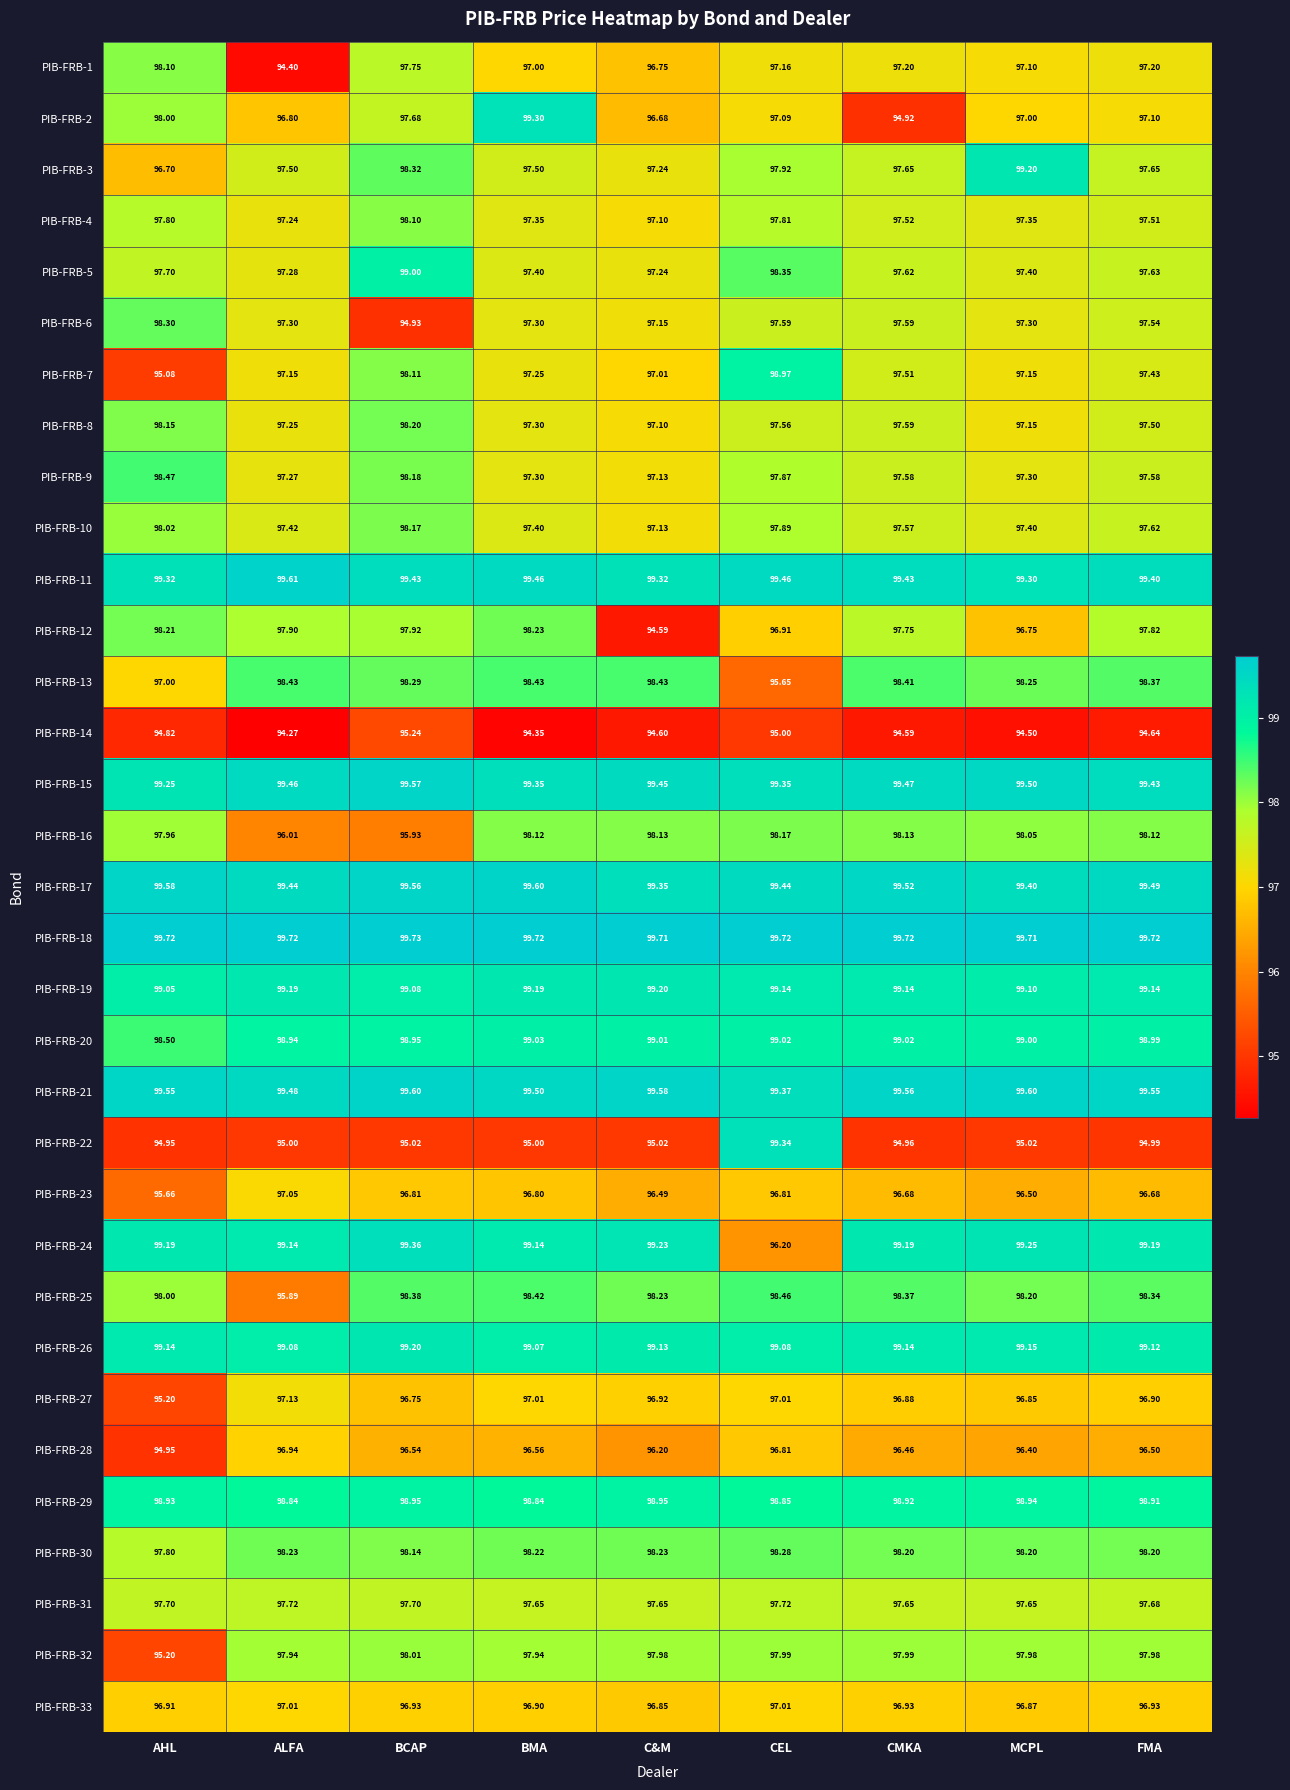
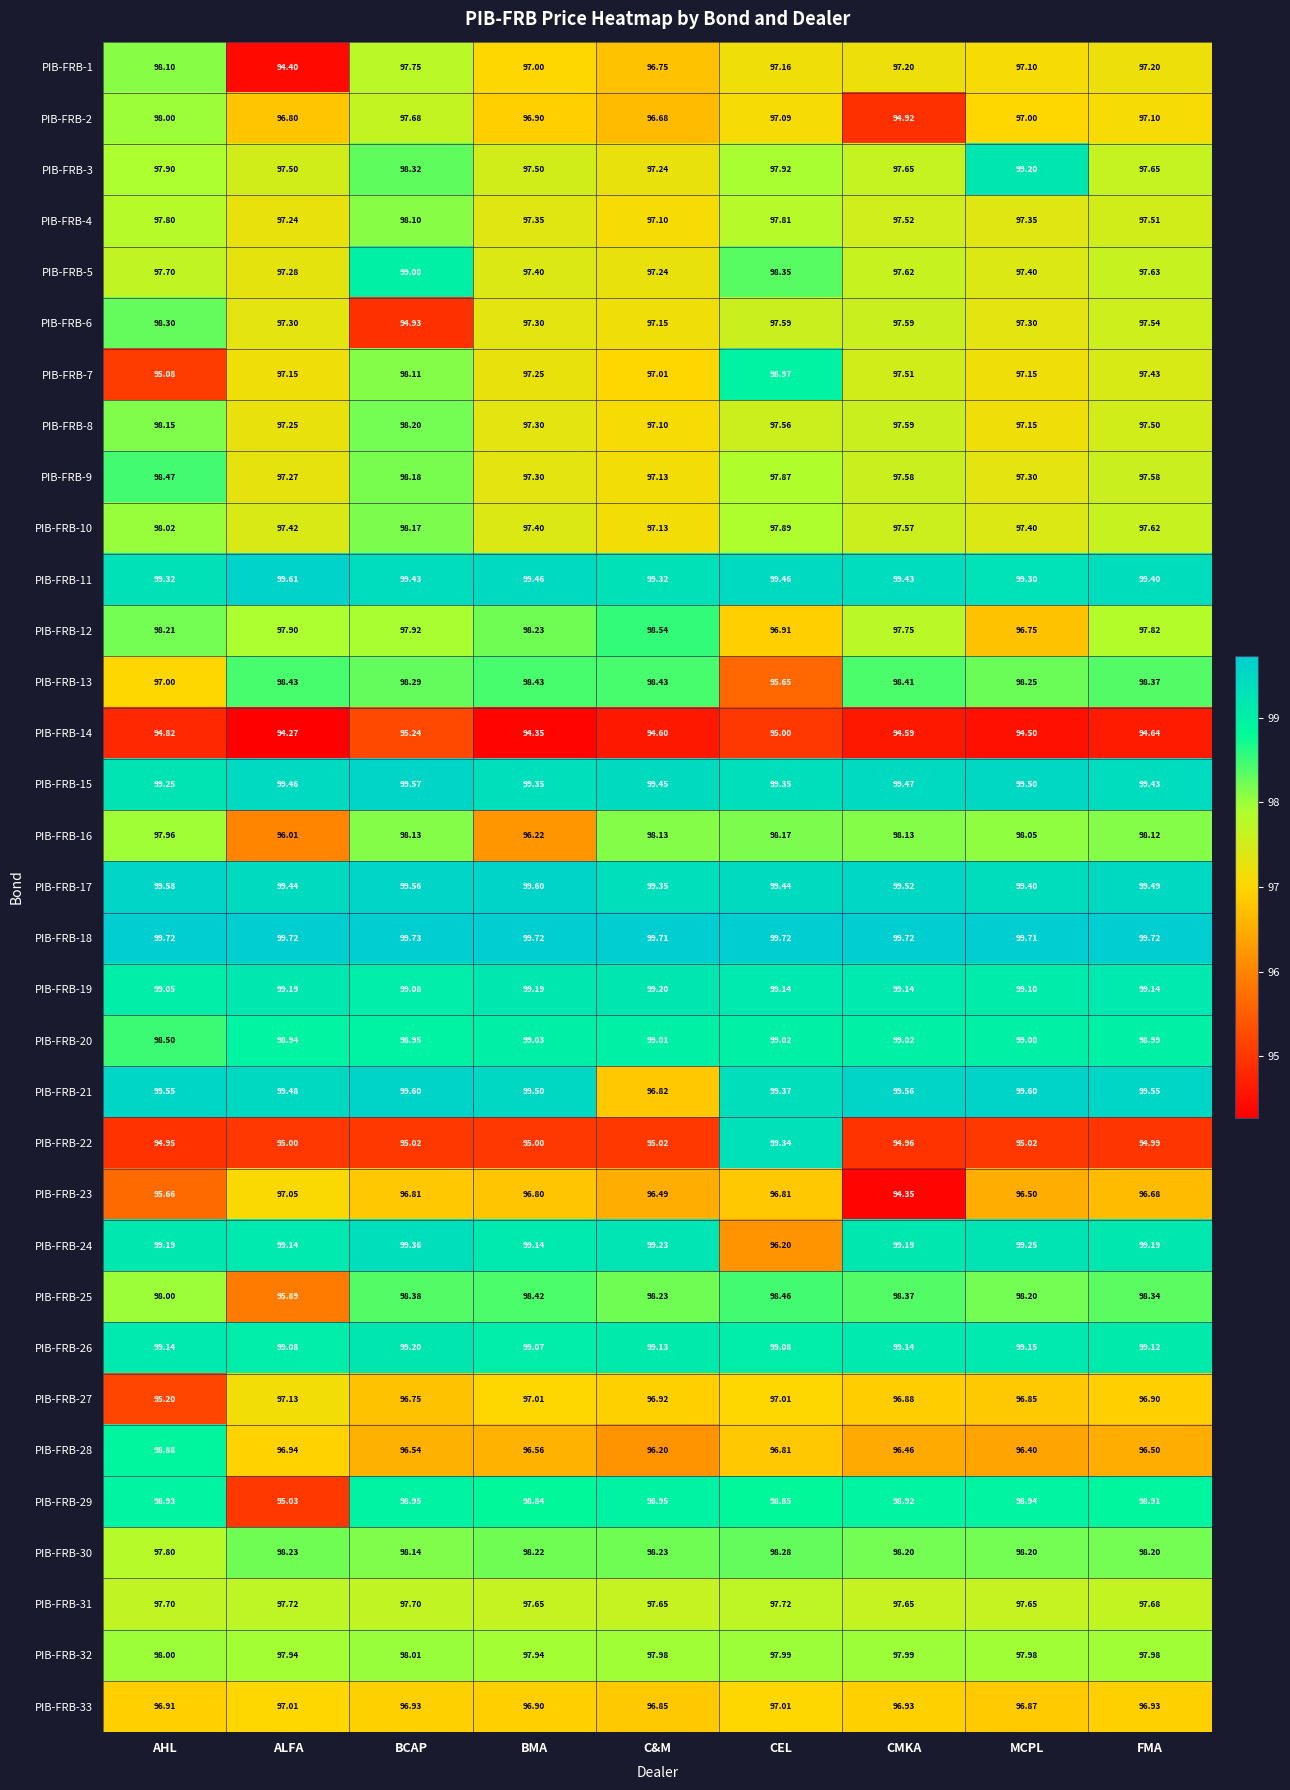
  {
    "PIB-FRB-2": {
      "AHL": 98.00,
      "ALFA": 96.80,
      "BCAP": 97.68,
-     "BMA": 99.30,
+     "BMA": 96.90,
      "C&M": 96.68,
      "CEL": 97.09,
      "CMKA": 94.92,
      "MCPL": 97.00,
      "FMA": 97.10
    },
    "PIB-FRB-3": {
-     "AHL": 96.70,
+     "AHL": 97.90,
      "ALFA": 97.50,
      "BCAP": 98.32,
      "BMA": 97.50,
      "C&M": 97.24,
      "CEL": 97.92,
      "CMKA": 97.65,
      "MCPL": 99.20,
      "FMA": 97.65
    },
    "PIB-FRB-12": {
      "AHL": 98.21,
      "ALFA": 97.90,
      "BCAP": 97.92,
      "BMA": 98.23,
-     "C&M": 94.59,
+     "C&M": 98.54,
      "CEL": 96.91,
      "CMKA": 97.75,
      "MCPL": 96.75,
      "FMA": 97.82
    },
    "PIB-FRB-16": {
      "AHL": 97.96,
      "ALFA": 96.01,
-     "BCAP": 95.93,
-     "BMA": 98.12,
+     "BCAP": 98.13,
+     "BMA": 96.22,
      "C&M": 98.13,
      "CEL": 98.17,
      "CMKA": 98.13,
      "MCPL": 98.05,
      "FMA": 98.12
    },
    "PIB-FRB-21": {
      "AHL": 99.55,
      "ALFA": 99.48,
      "BCAP": 99.60,
      "BMA": 99.50,
-     "C&M": 99.58,
+     "C&M": 96.82,
      "CEL": 99.37,
      "CMKA": 99.56,
      "MCPL": 99.60,
      "FMA": 99.55
    },
    "PIB-FRB-23": {
      "AHL": 95.66,
      "ALFA": 97.05,
      "BCAP": 96.81,
      "BMA": 96.80,
      "C&M": 96.49,
      "CEL": 96.81,
-     "CMKA": 96.68,
+     "CMKA": 94.35,
      "MCPL": 96.50,
      "FMA": 96.68
    },
    "PIB-FRB-28": {
-     "AHL": 94.95,
+     "AHL": 98.88,
      "ALFA": 96.94,
      "BCAP": 96.54,
      "BMA": 96.56,
      "C&M": 96.20,
      "CEL": 96.81,
      "CMKA": 96.46,
      "MCPL": 96.40,
      "FMA": 96.50
    },
    "PIB-FRB-29": {
      "AHL": 98.93,
-     "ALFA": 98.84,
+     "ALFA": 95.03,
      "BCAP": 98.95,
      "BMA": 98.84,
      "C&M": 98.95,
      "CEL": 98.85,
      "CMKA": 98.92,
      "MCPL": 98.94,
      "FMA": 98.91
    },
    "PIB-FRB-32": {
-     "AHL": 95.20,
+     "AHL": 98.00,
      "ALFA": 97.94,
      "BCAP": 98.01,
      "BMA": 97.94,
      "C&M": 97.98,
      "CEL": 97.99,
      "CMKA": 97.99,
      "MCPL": 97.98,
      "FMA": 97.98
    }
  }
